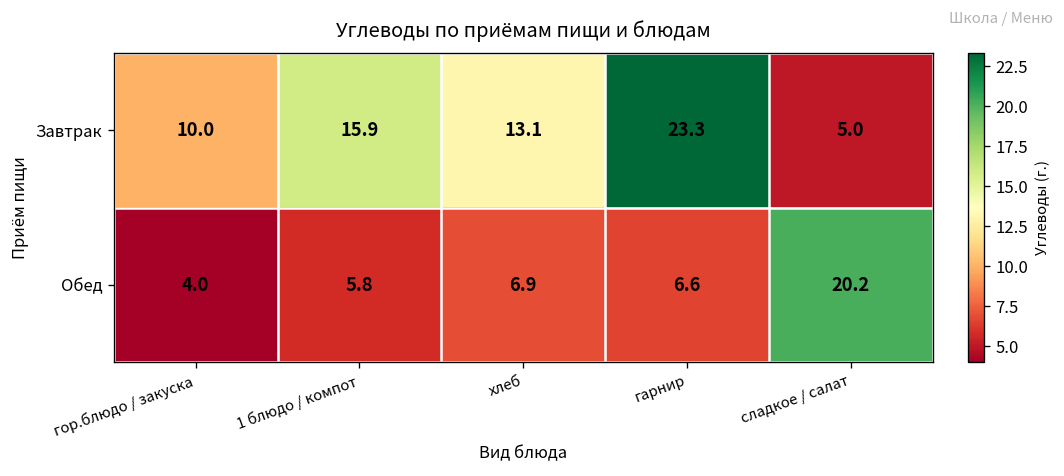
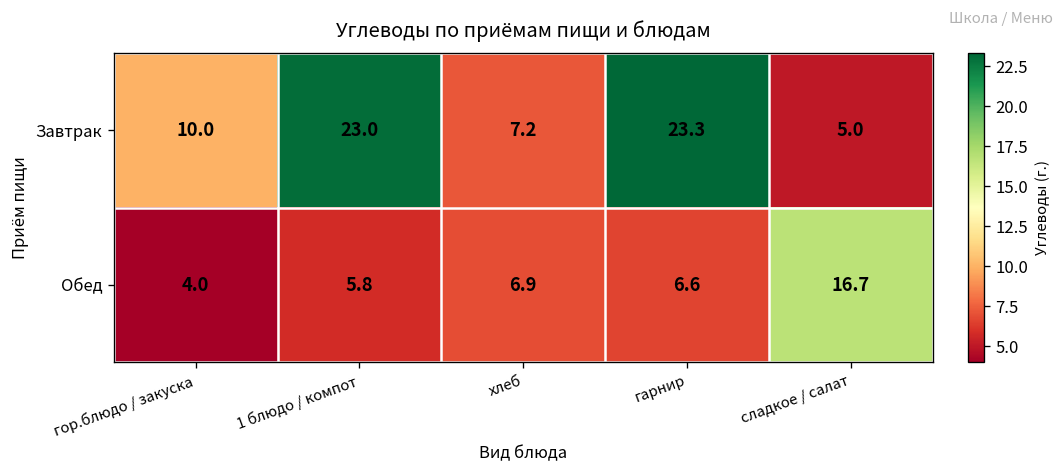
  {
    "Завтрак": {
      "гор.блюдо / закуска": 10.0,
-     "1 блюдо / компот": 15.9,
-     "хлеб": 13.1,
+     "1 блюдо / компот": 23.0,
+     "хлеб": 7.2,
      "гарнир": 23.3,
      "сладкое / салат": 5.0
    },
    "Обед": {
      "гор.блюдо / закуска": 4.0,
      "1 блюдо / компот": 5.8,
      "хлеб": 6.9,
      "гарнир": 6.6,
-     "сладкое / салат": 20.2
+     "сладкое / салат": 16.7
    }
  }
